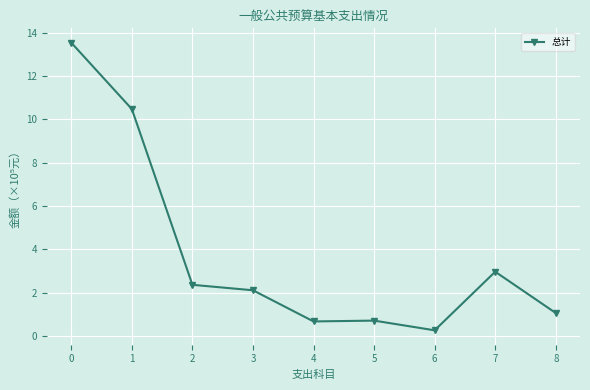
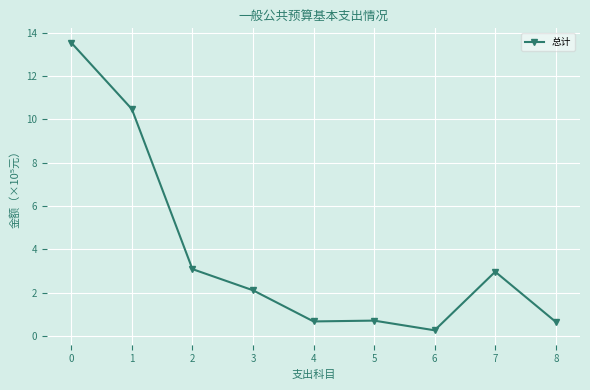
  {
    "0": 13.5,
    "1": 10.5,
-   "2": 2.4,
+   "2": 3.1,
    "3": 2.1,
    "4": 0.7,
    "5": 0.7,
    "6": 0.3,
    "7": 3.0,
-   "8": 1.1
+   "8": 0.6
  }
